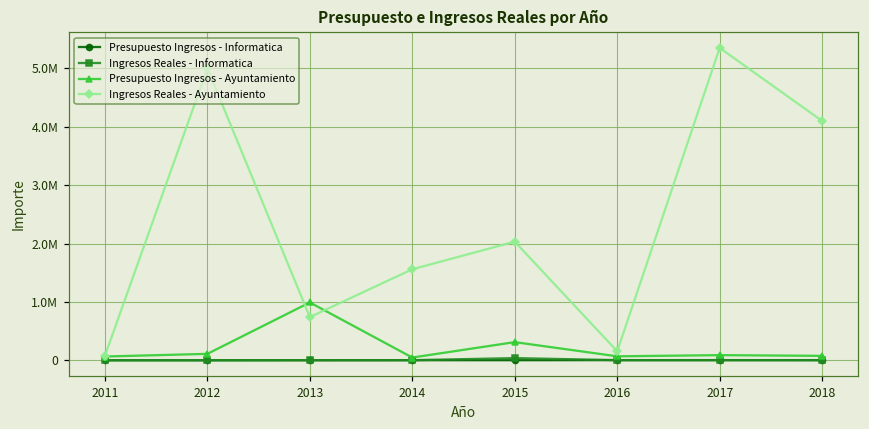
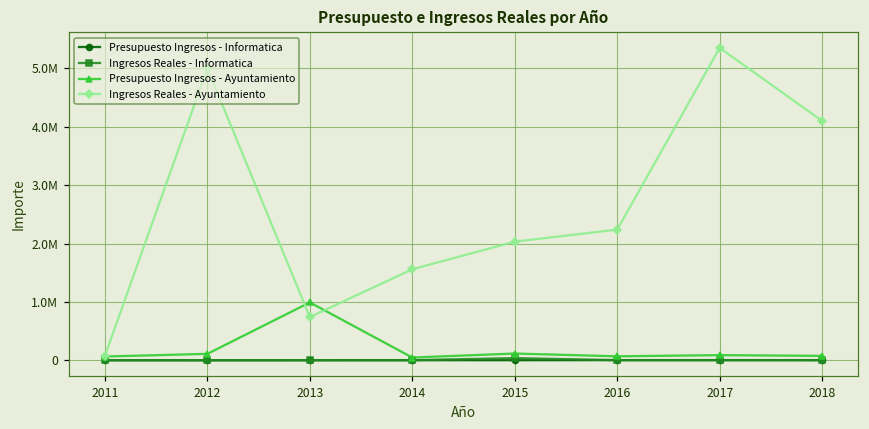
  {
    "Presupuesto Ingresos - Ayuntamiento": {
      "2012": 100000,
      "2013": 1000000,
-     "2015": 300000,
+     "2015": 100000,
      "2016": 100000,
      "2017": 100000,
      "2018": 100000
    },
    "Ingresos Reales - Ayuntamiento": {
      "2013": 700000,
      "2014": 1600000,
      "2015": 2000000,
-     "2016": 200000,
+     "2016": 2200000,
      "2017": 5400000,
      "2018": 4100000
    }
  }
